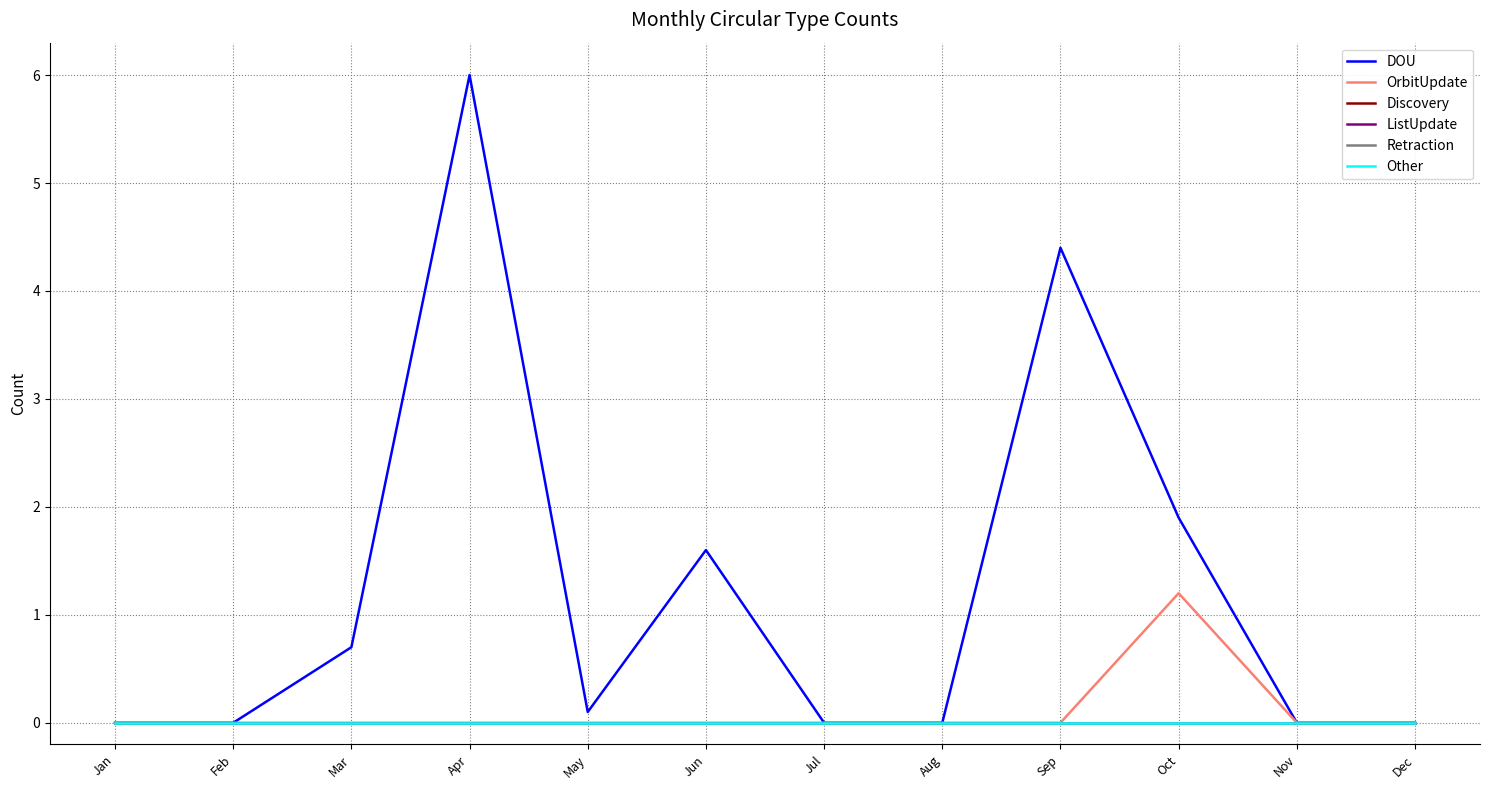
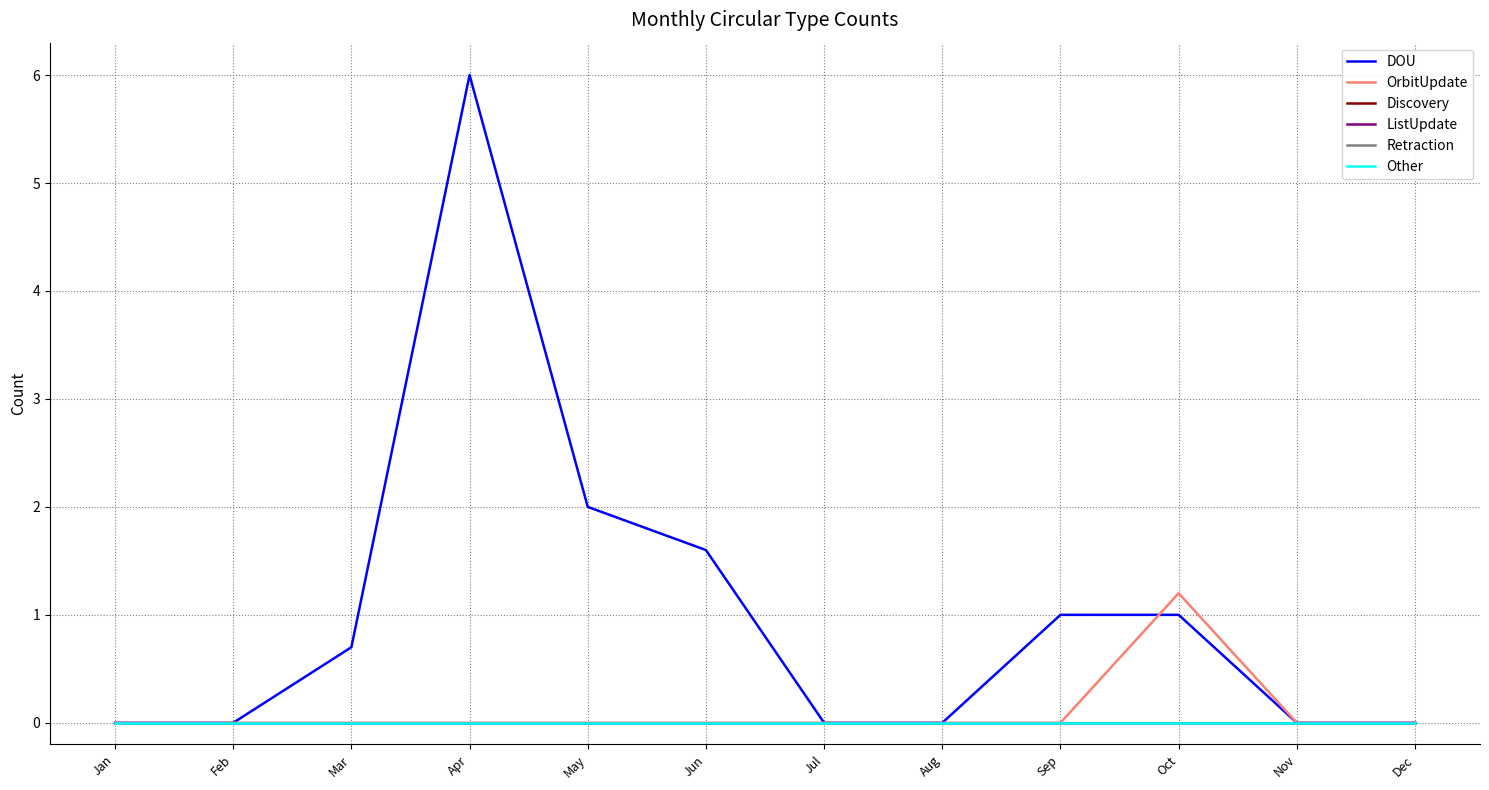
  {
    "DOU": {
      "Mar": 0.7,
      "Apr": 6.0,
-     "May": 0.1,
+     "May": 2.0,
      "Jun": 1.6,
-     "Sep": 4.4,
-     "Oct": 1.9
+     "Sep": 1.0,
+     "Oct": 1.0
    },
    "OrbitUpdate": {
      "Oct": 1.2
    },
    "Other": {
      "Oct": 0.0
    }
  }
